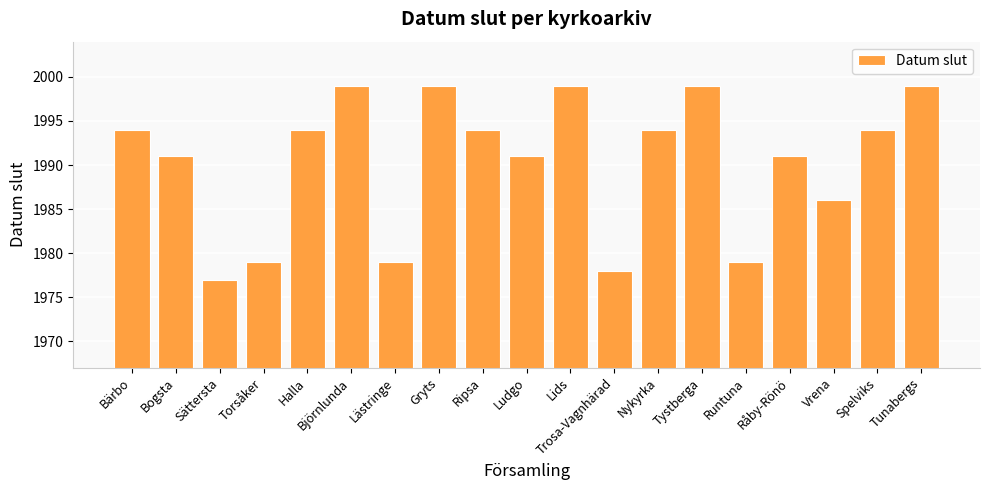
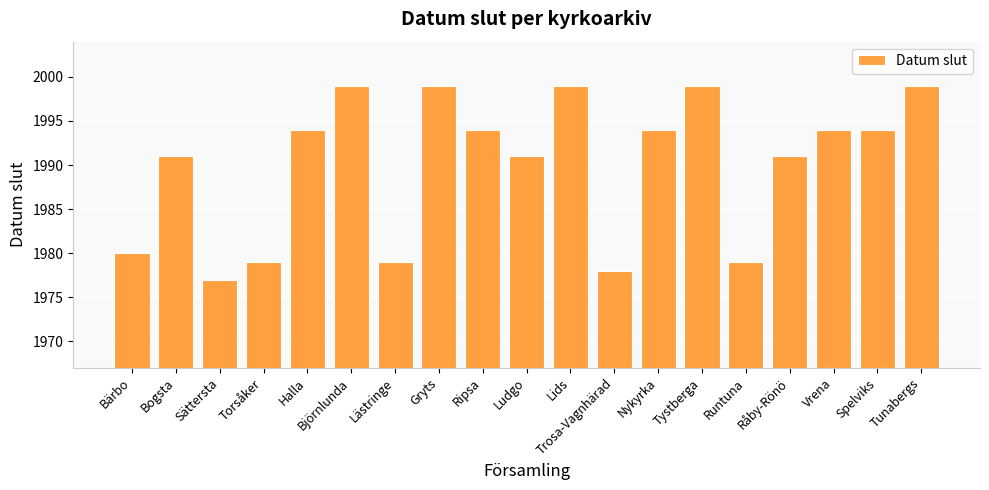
  {
-   "Bärbo": 1994,
+   "Bärbo": 1980,
    "Bogsta": 1991,
    "Sättersta": 1977,
    "Torsåker": 1979,
    "Halla": 1994,
    "Björnlunda": 1999,
    "Lästringe": 1979,
    "Gryts": 1999,
    "Ripsa": 1994,
    "Ludgo": 1991,
    "Lids": 1999,
    "Trosa-Vagnhärad": 1978,
    "Nykyrka": 1994,
    "Tystberga": 1999,
    "Runtuna": 1979,
    "Råby-Rönö": 1991,
-   "Vrena": 1986,
+   "Vrena": 1994,
    "Spelviks": 1994,
    "Tunabergs": 1999
  }
